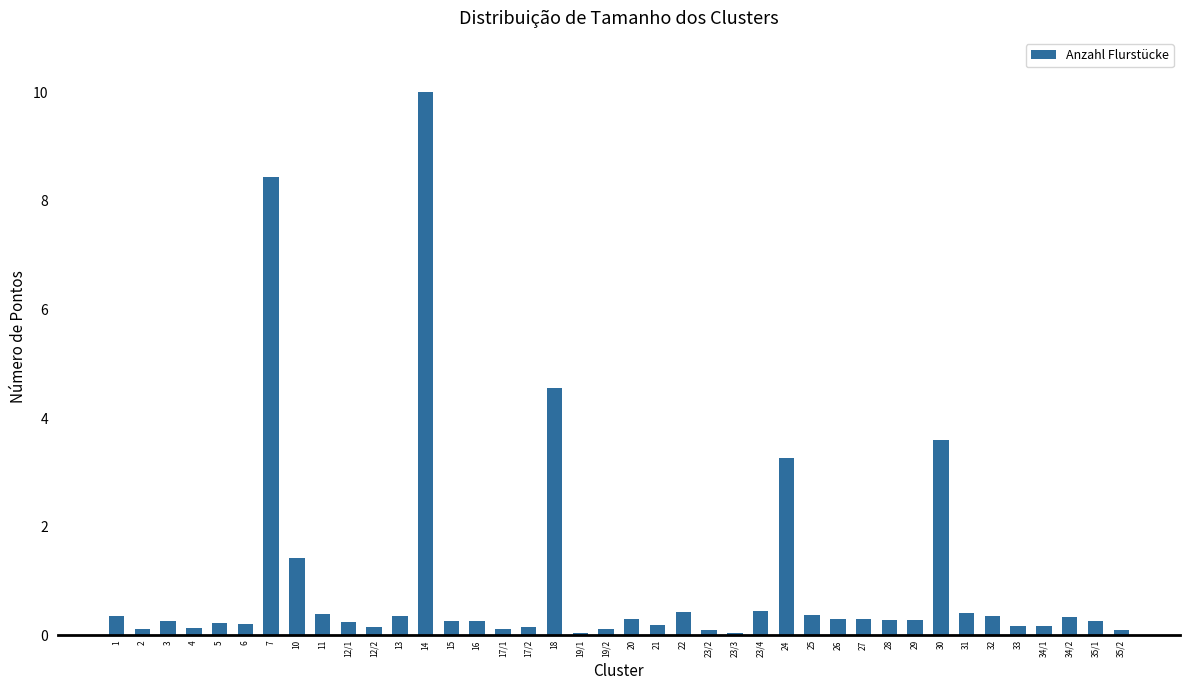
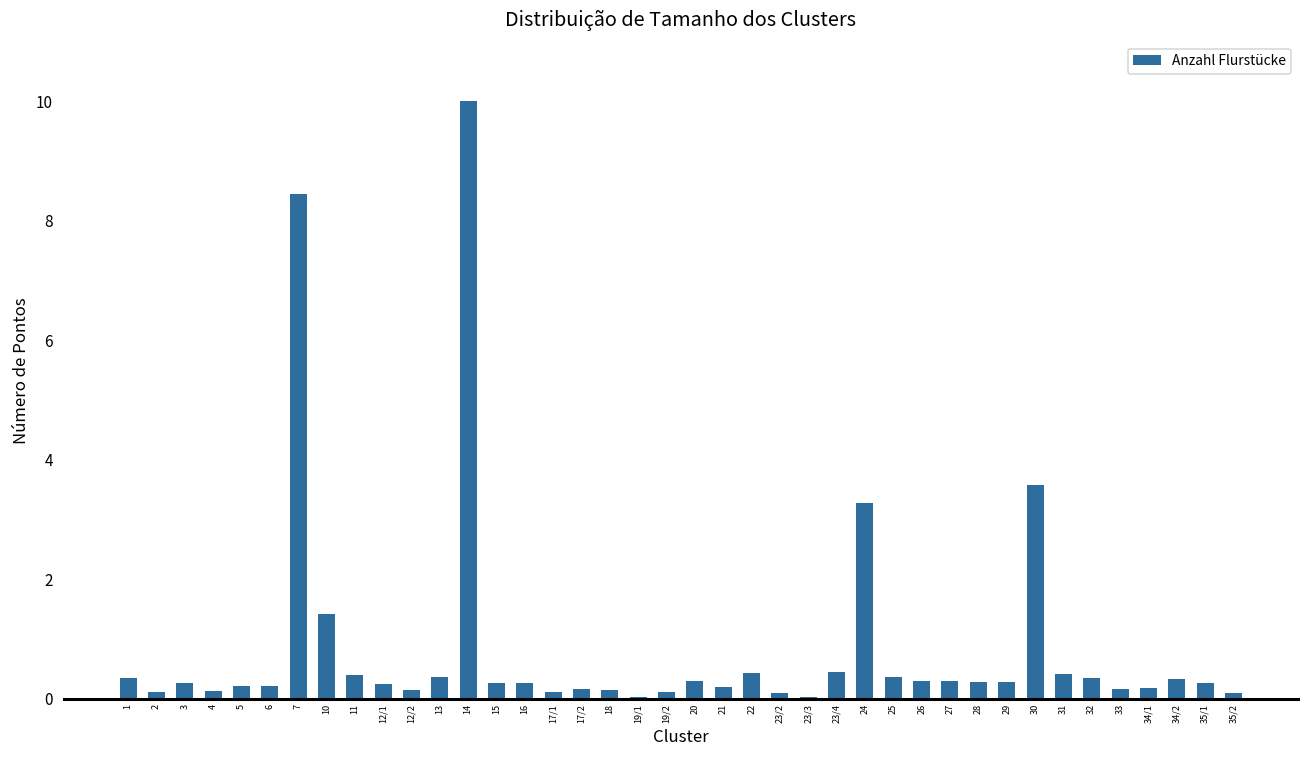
  {
    "1": 0.3,
    "2": 0.1,
    "3": 0.3,
    "4": 0.1,
    "5": 0.2,
    "6": 0.2,
    "7": 8.4,
    "10": 1.4,
    "11": 0.4,
    "12/1": 0.2,
    "12/2": 0.1,
    "13": 0.4,
    "14": 10.0,
    "15": 0.3,
    "16": 0.3,
    "17/1": 0.1,
    "17/2": 0.2,
-   "18": 4.6,
+   "18": 0.1,
    "19/2": 0.1,
    "20": 0.3,
    "21": 0.2,
    "22": 0.4,
    "23/2": 0.1,
    "23/4": 0.4,
    "24": 3.3,
    "25": 0.4,
    "26": 0.3,
    "27": 0.3,
    "28": 0.3,
    "29": 0.3,
    "30": 3.6,
    "31": 0.4,
    "32": 0.4,
    "33": 0.2,
    "34/1": 0.2,
    "34/2": 0.3,
    "35/1": 0.3,
    "35/2": 0.1
  }
